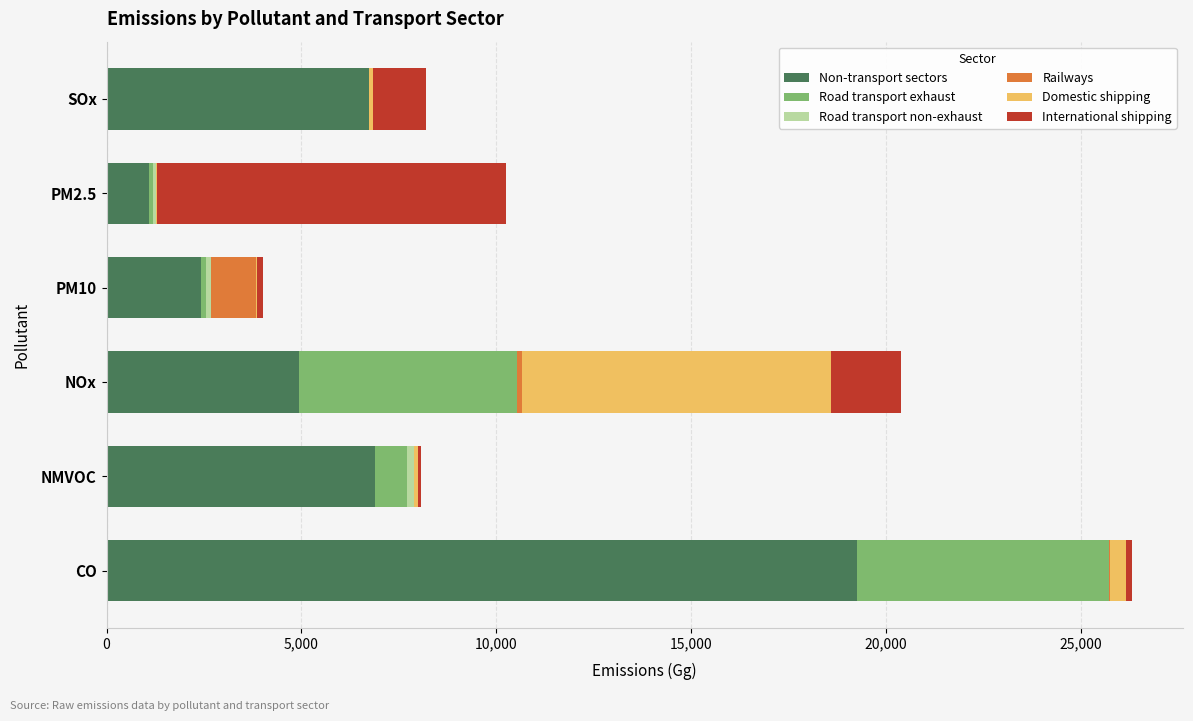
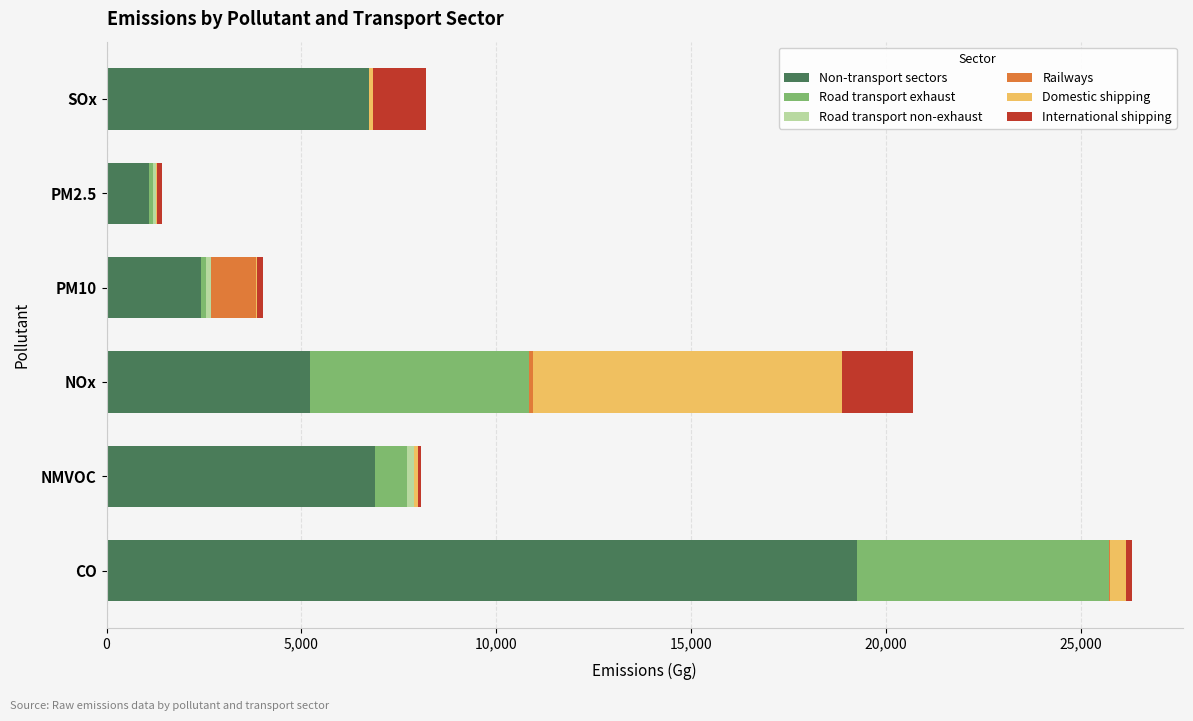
  {
    "Non-transport sectors": {
      "SOx": "6,700",
      "PM2.5": "1,100",
      "PM10": "2,400",
-     "NOx": "4,900",
+     "NOx": "5,200",
      "NMVOC": "6,900",
      "CO": "19,300"
    },
    "Road transport exhaust": {
      "PM2.5": "100",
      "PM10": "100",
      "NOx": "5,600",
      "NMVOC": "800",
      "CO": "6,500"
    },
    "Road transport non-exhaust": {
      "SOx": "0",
      "PM10": "100",
      "NOx": "0",
      "NMVOC": "200",
      "CO": "0"
    },
    "Railways": {
      "PM10": "1,200",
      "NOx": "100"
    },
    "Domestic shipping": {
      "SOx": "100",
      "NOx": "7,900",
      "NMVOC": "100",
      "CO": "400"
    },
    "International shipping": {
      "SOx": "1,300",
-     "PM2.5": "9,000",
+     "PM2.5": "100",
      "PM10": "100",
      "NOx": "1,800",
      "NMVOC": "100",
      "CO": "200"
    }
  }
